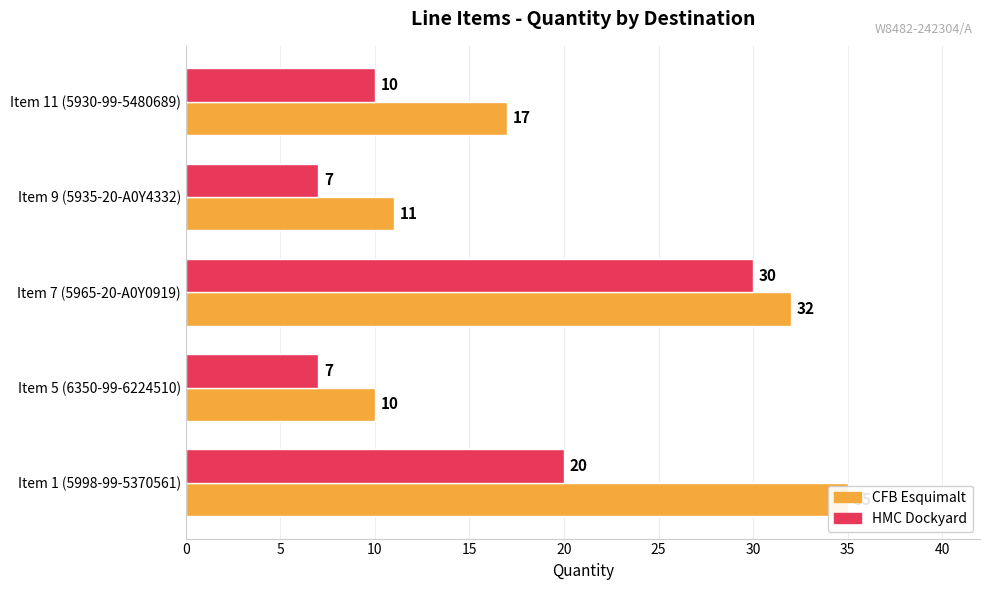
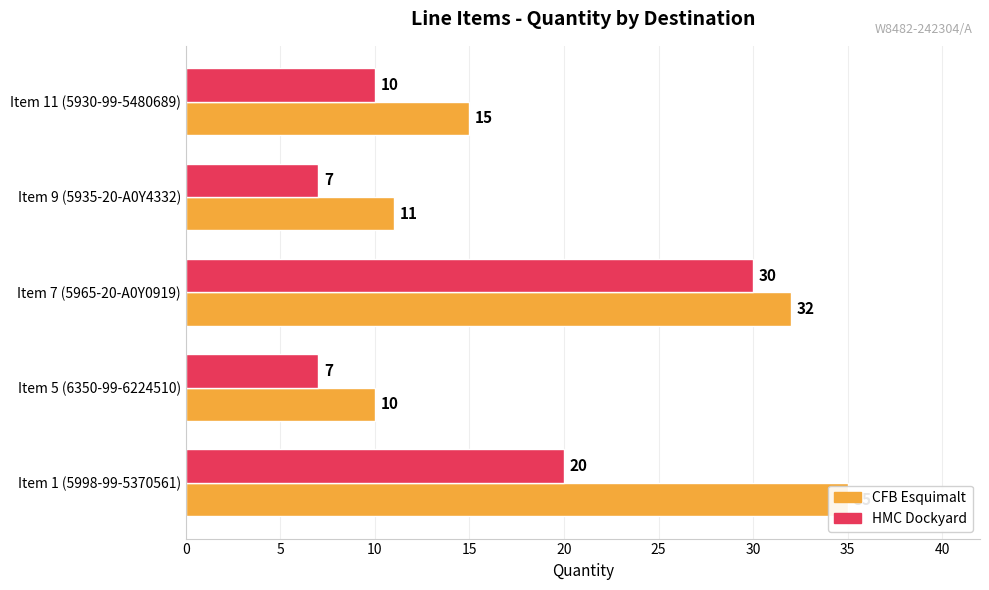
  {
    "CFB Esquimalt": {
-     "Item 11 (5930-99-5480689)": 17,
+     "Item 11 (5930-99-5480689)": 15,
      "Item 9 (5935-20-A0Y4332)": 11,
      "Item 7 (5965-20-A0Y0919)": 32,
      "Item 5 (6350-99-6224510)": 10
    },
    "HMC Dockyard": {
      "Item 11 (5930-99-5480689)": 10,
      "Item 9 (5935-20-A0Y4332)": 7,
      "Item 7 (5965-20-A0Y0919)": 30,
      "Item 5 (6350-99-6224510)": 7,
      "Item 1 (5998-99-5370561)": 20
    }
  }
